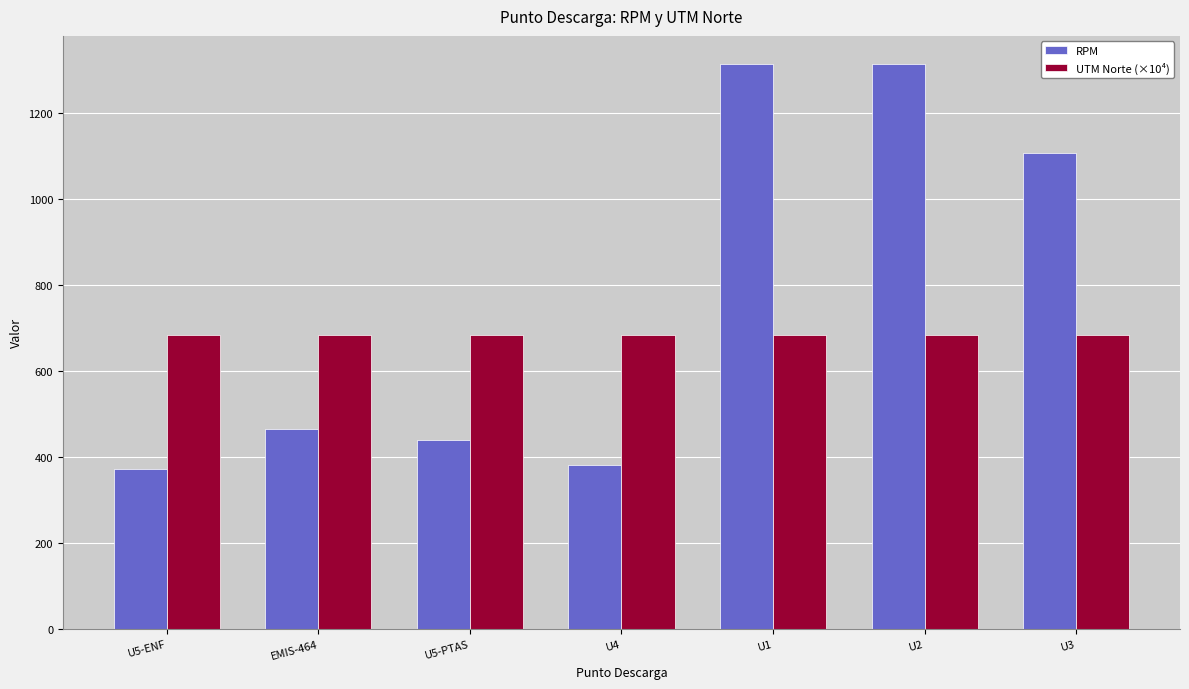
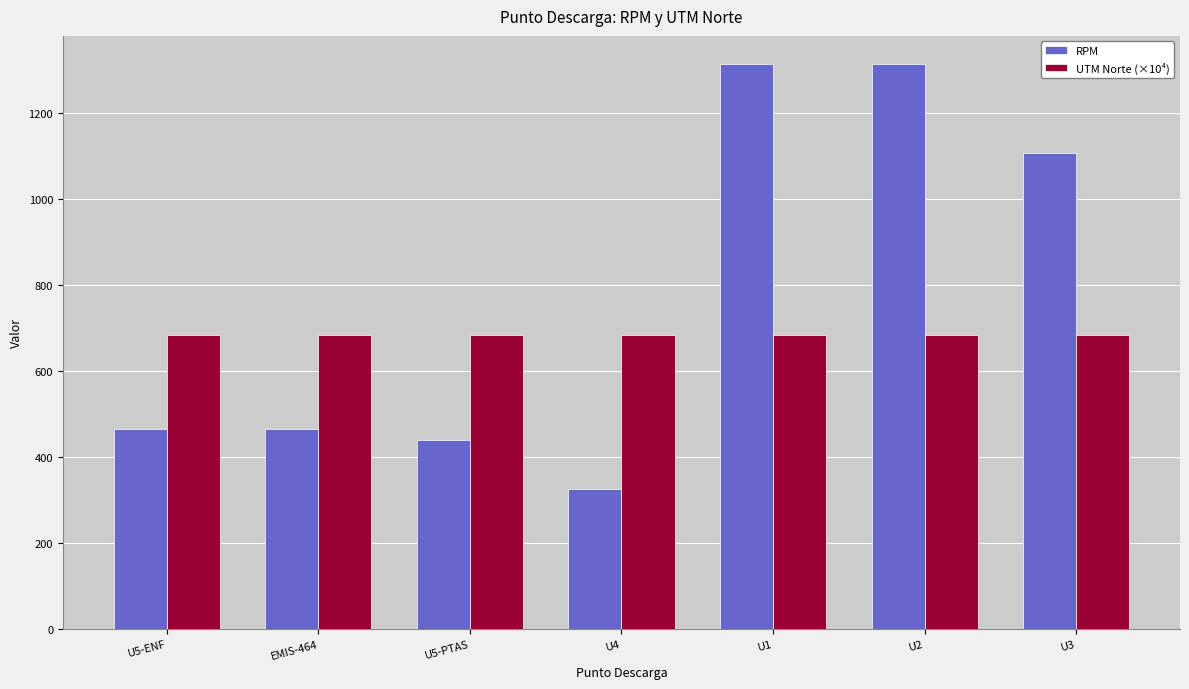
  {
    "RPM": {
-     "U5-ENF": 370,
+     "U5-ENF": 470,
      "EMIS-464": 460,
      "U5-PTAS": 440,
-     "U4": 380,
+     "U4": 330,
      "U1": 1320,
      "U2": 1320,
      "U3": 1110
    },
    "UTM Norte (×10⁴)": {
      "U5-ENF": 680,
      "EMIS-464": 680,
      "U5-PTAS": 680,
      "U4": 680,
      "U1": 680,
      "U2": 680,
      "U3": 680
    }
  }
